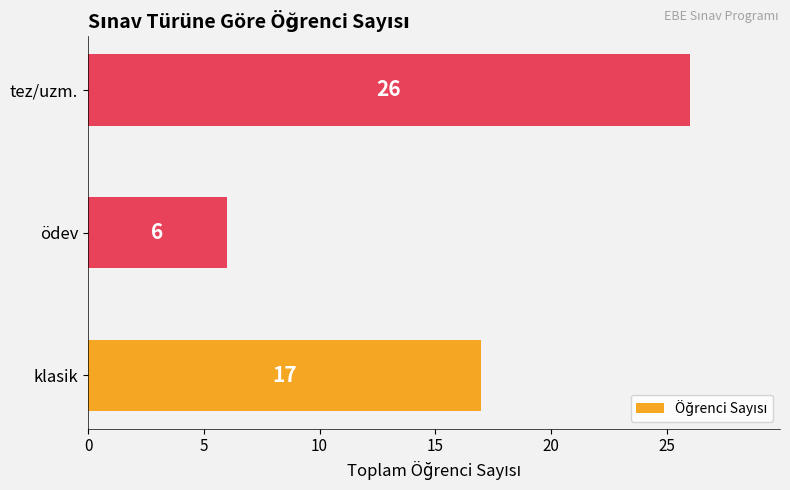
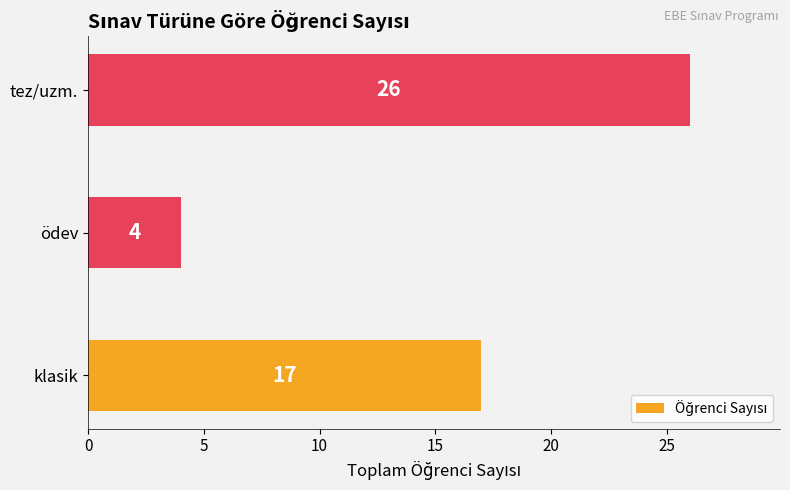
  {
    "tez/uzm.": 26,
-   "ödev": 6,
+   "ödev": 4,
    "klasik": 17
  }
